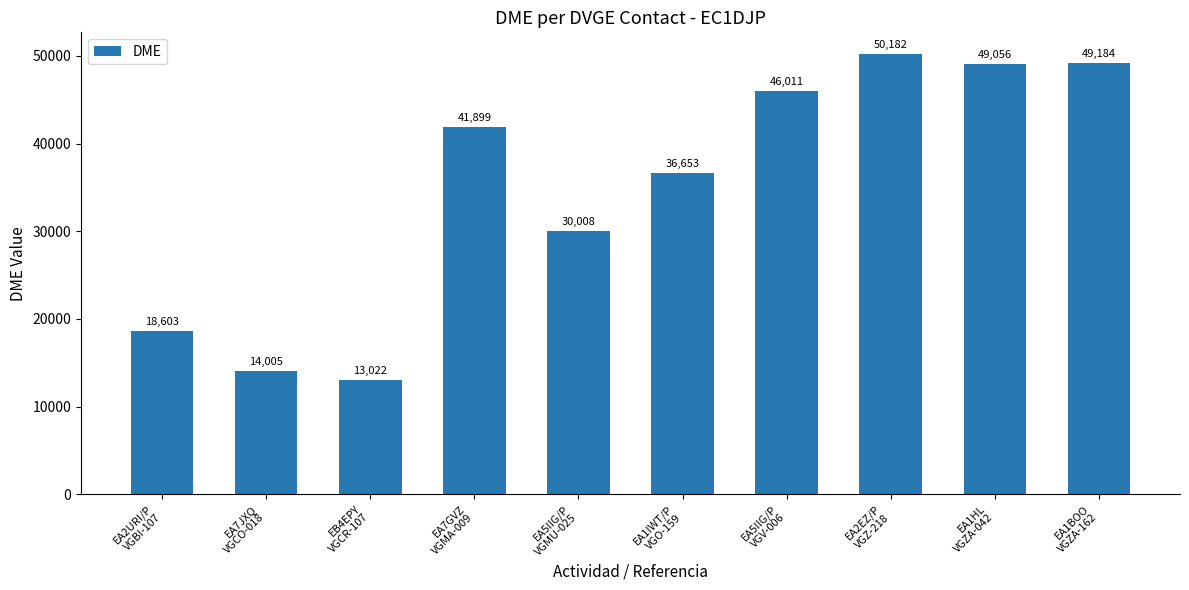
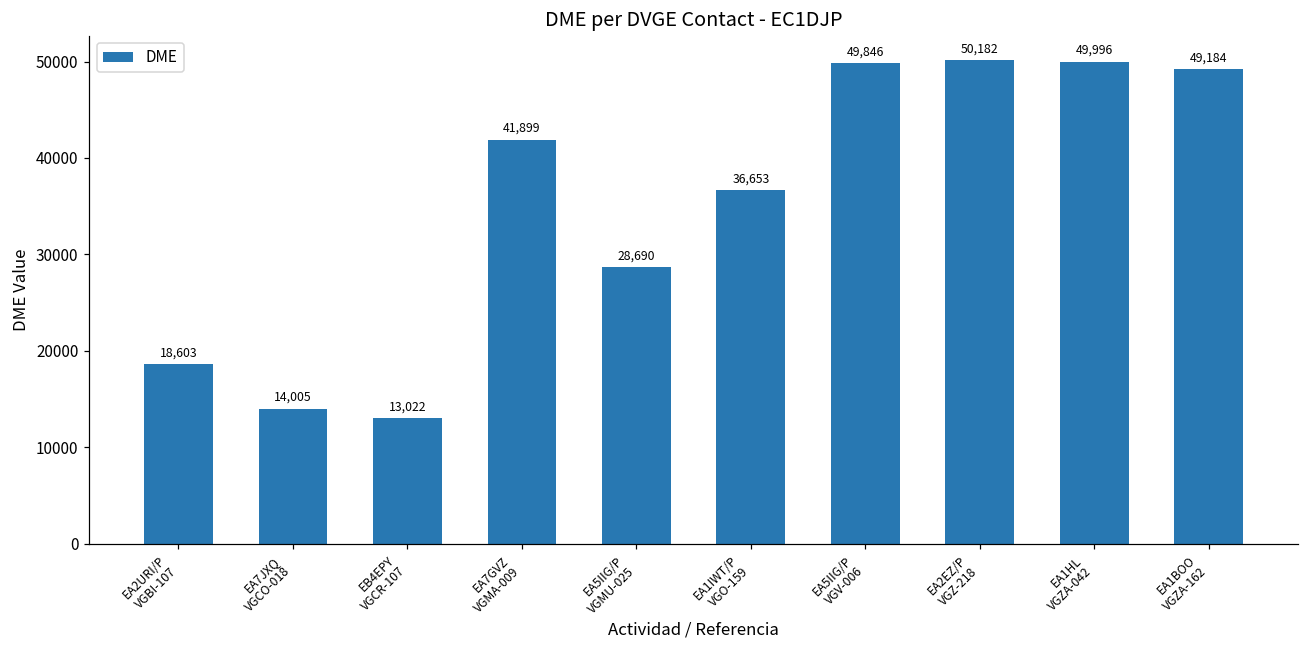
  {
    "EA2URI/P VGBI-107": "18,603",
    "EA7JXQ VGCO-018": "14,005",
    "EB4EPY VGCR-107": "13,022",
    "EA7GVZ VGMA-009": "41,899",
-   "EA5IIG/P VGMU-025": "30,008",
+   "EA5IIG/P VGMU-025": "28,690",
    "EA1IWT/P VGO-159": "36,653",
-   "EA5IIG/P VGV-006": "46,011",
+   "EA5IIG/P VGV-006": "49,846",
    "EA2EZ/P VGZ-218": "50,182",
-   "EA1HL VGZA-042": "49,056",
+   "EA1HL VGZA-042": "49,996",
    "EA1BOO VGZA-162": "49,184"
  }
